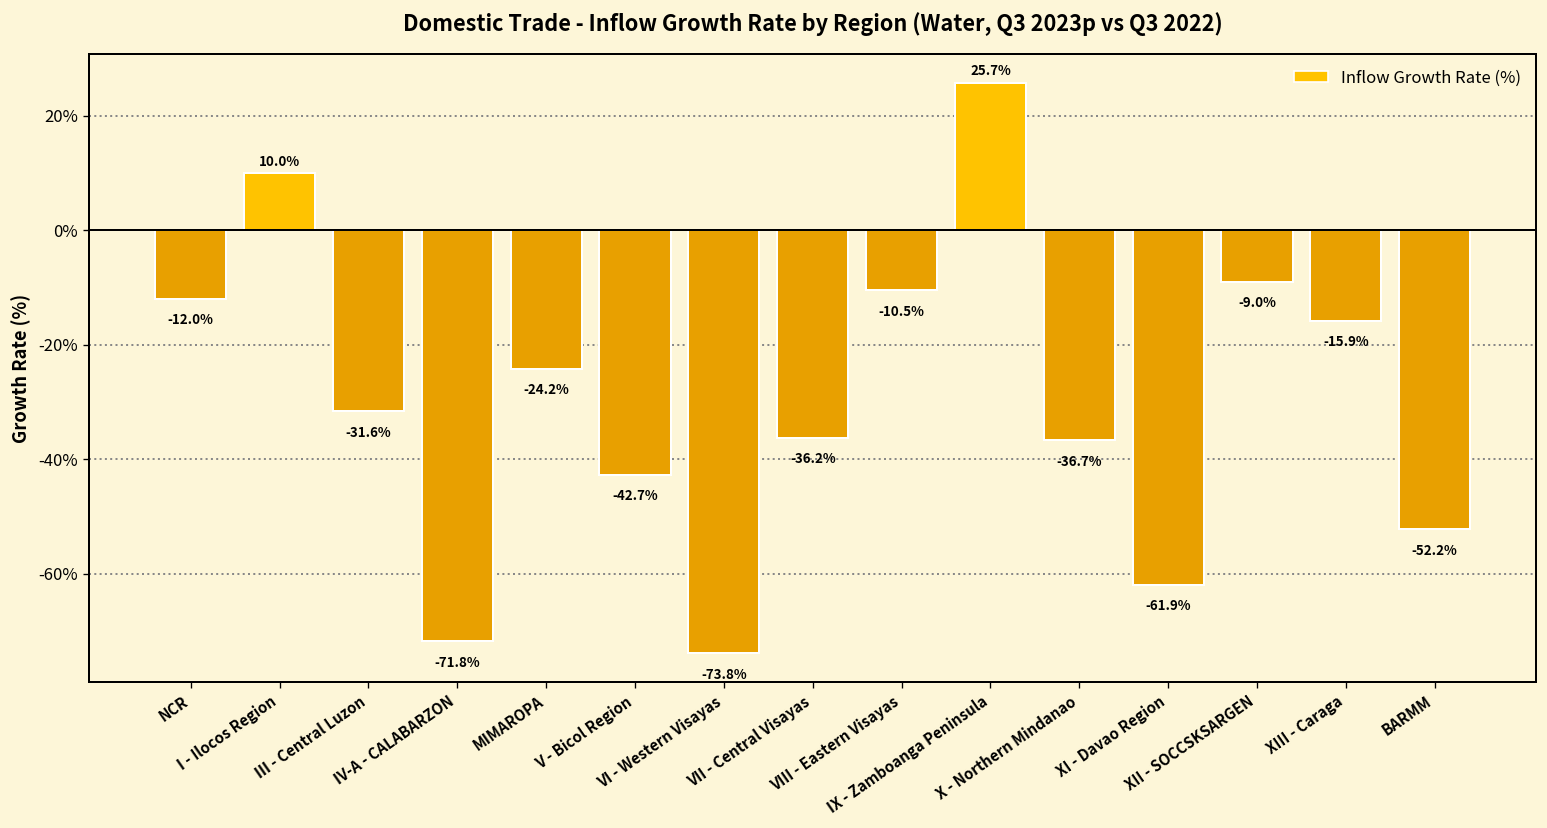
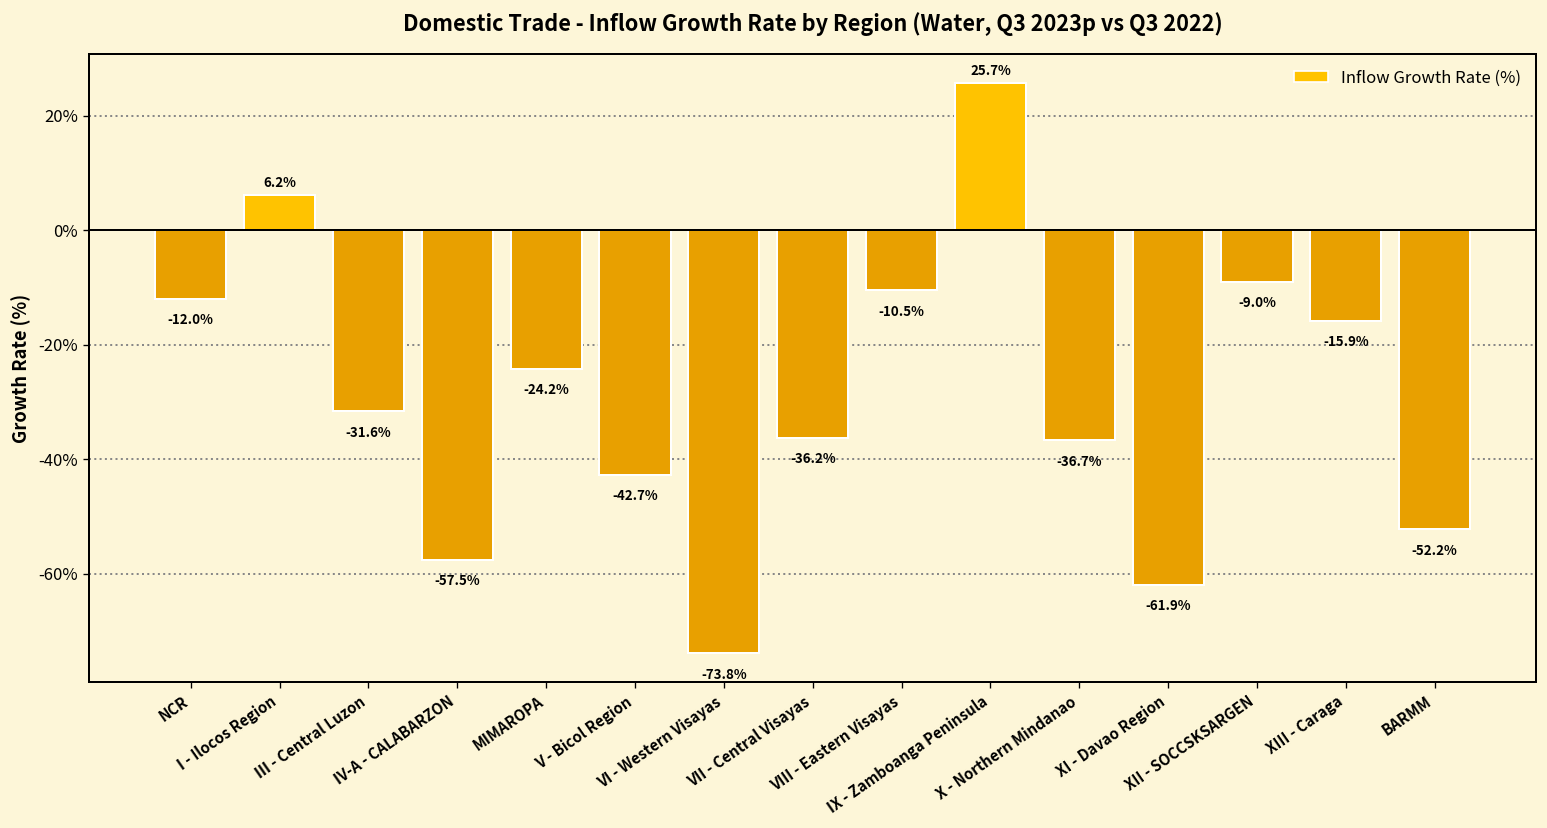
  {
    "NCR": "-12.0%",
-   "I - Ilocos Region": "10.0%",
+   "I - Ilocos Region": "6.2%",
    "III - Central Luzon": "-31.6%",
-   "IV-A - CALABARZON": "-71.8%",
+   "IV-A - CALABARZON": "-57.5%",
    "MIMAROPA": "-24.2%",
    "V - Bicol Region": "-42.7%",
    "VI - Western Visayas": "-73.8%",
    "VII - Central Visayas": "-36.2%",
    "VIII - Eastern Visayas": "-10.5%",
    "IX - Zamboanga Peninsula": "25.7%",
    "X - Northern Mindanao": "-36.7%",
    "XI - Davao Region": "-61.9%",
    "XII - SOCCSKSARGEN": "-9.0%",
    "XIII - Caraga": "-15.9%",
    "BARMM": "-52.2%"
  }
